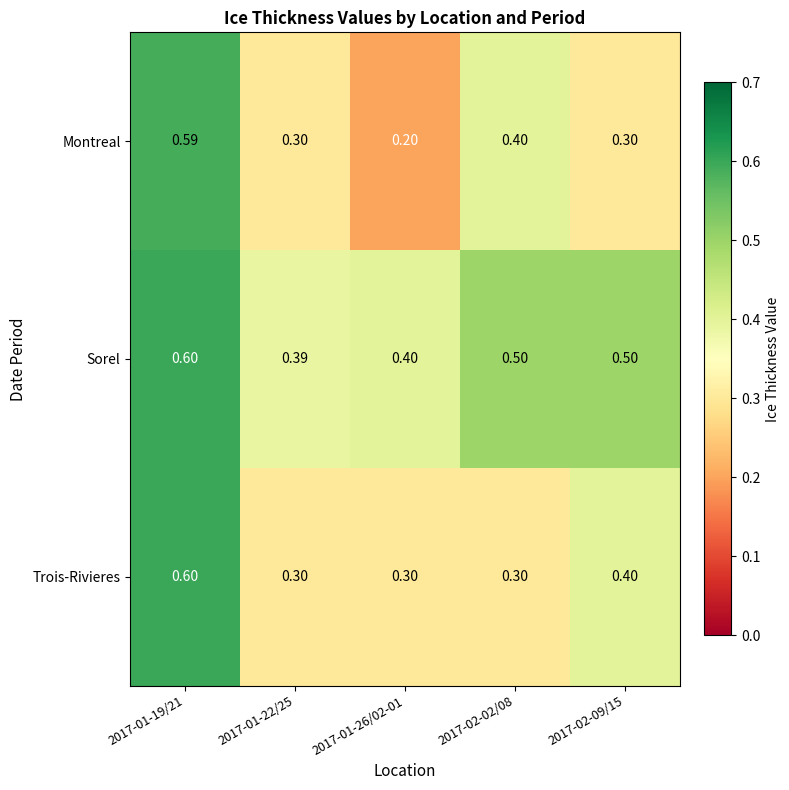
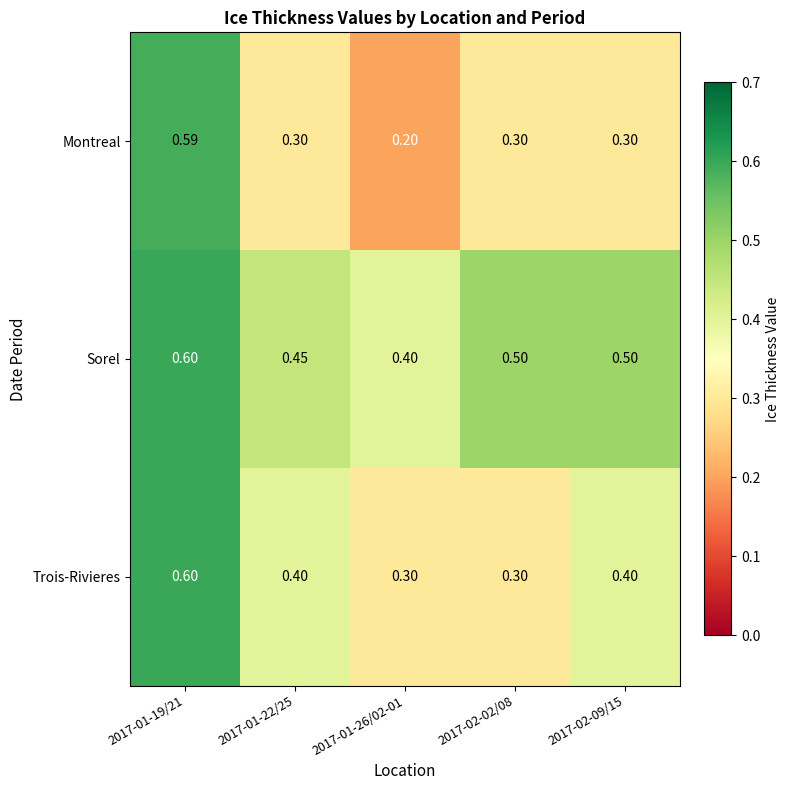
  {
    "Montreal": {
      "2017-01-19/21": 0.59,
      "2017-01-22/25": 0.30,
      "2017-01-26/02-01": 0.20,
-     "2017-02-02/08": 0.40,
+     "2017-02-02/08": 0.30,
      "2017-02-09/15": 0.30
    },
    "Sorel": {
      "2017-01-19/21": 0.60,
-     "2017-01-22/25": 0.39,
+     "2017-01-22/25": 0.45,
      "2017-01-26/02-01": 0.40,
      "2017-02-02/08": 0.50,
      "2017-02-09/15": 0.50
    },
    "Trois-Rivieres": {
      "2017-01-19/21": 0.60,
-     "2017-01-22/25": 0.30,
+     "2017-01-22/25": 0.40,
      "2017-01-26/02-01": 0.30,
      "2017-02-02/08": 0.30,
      "2017-02-09/15": 0.40
    }
  }
